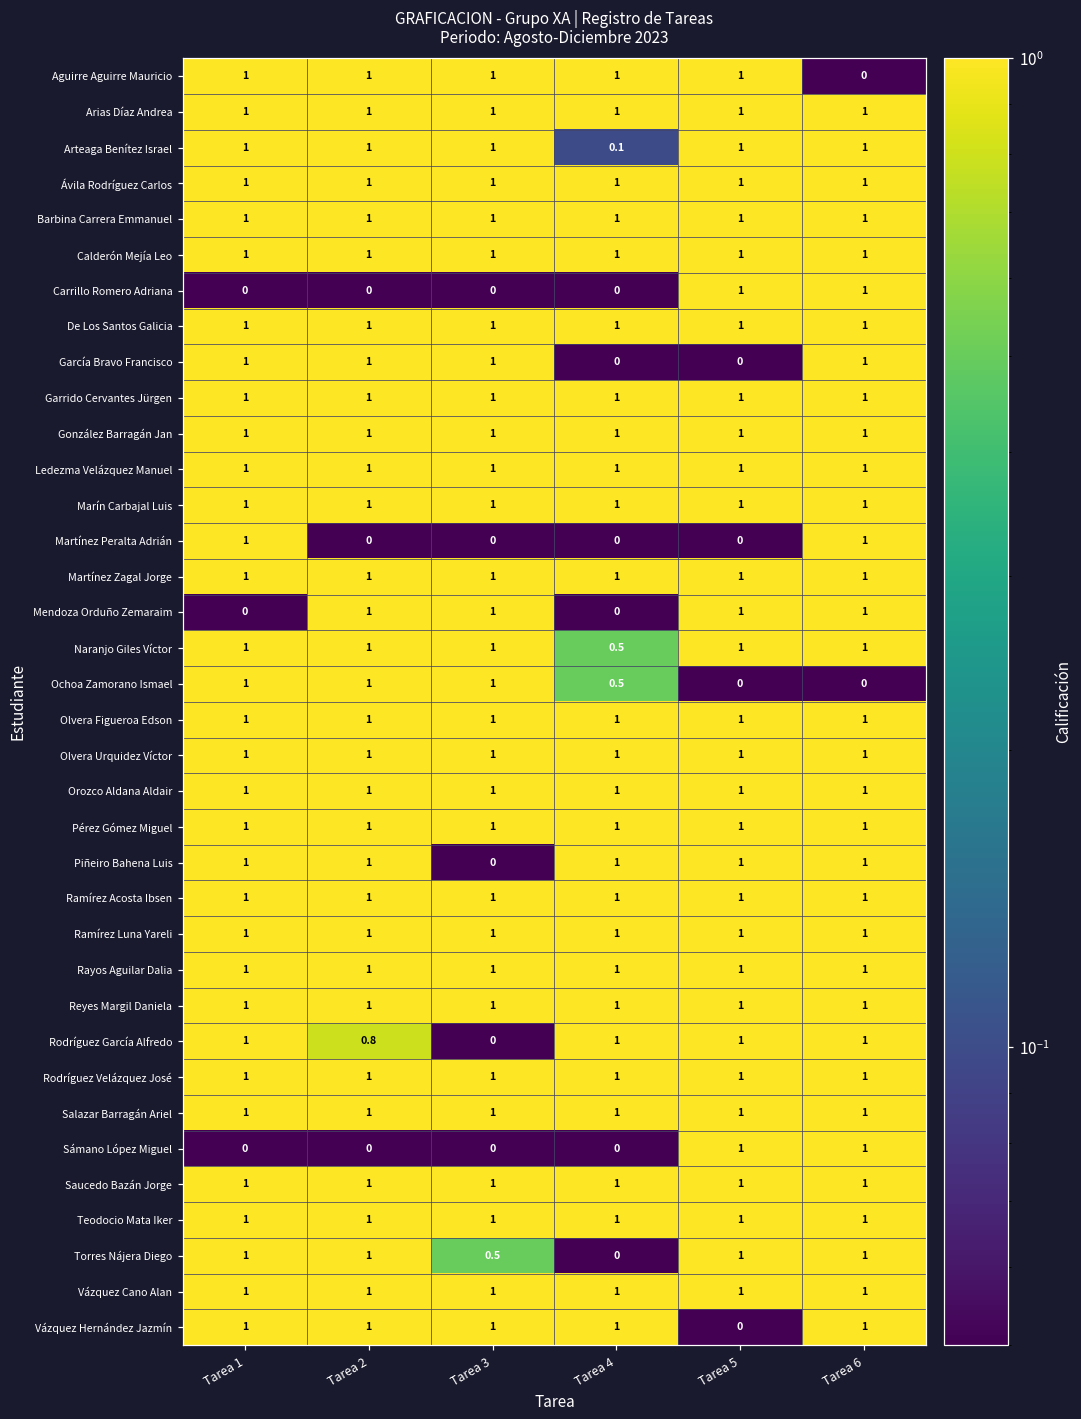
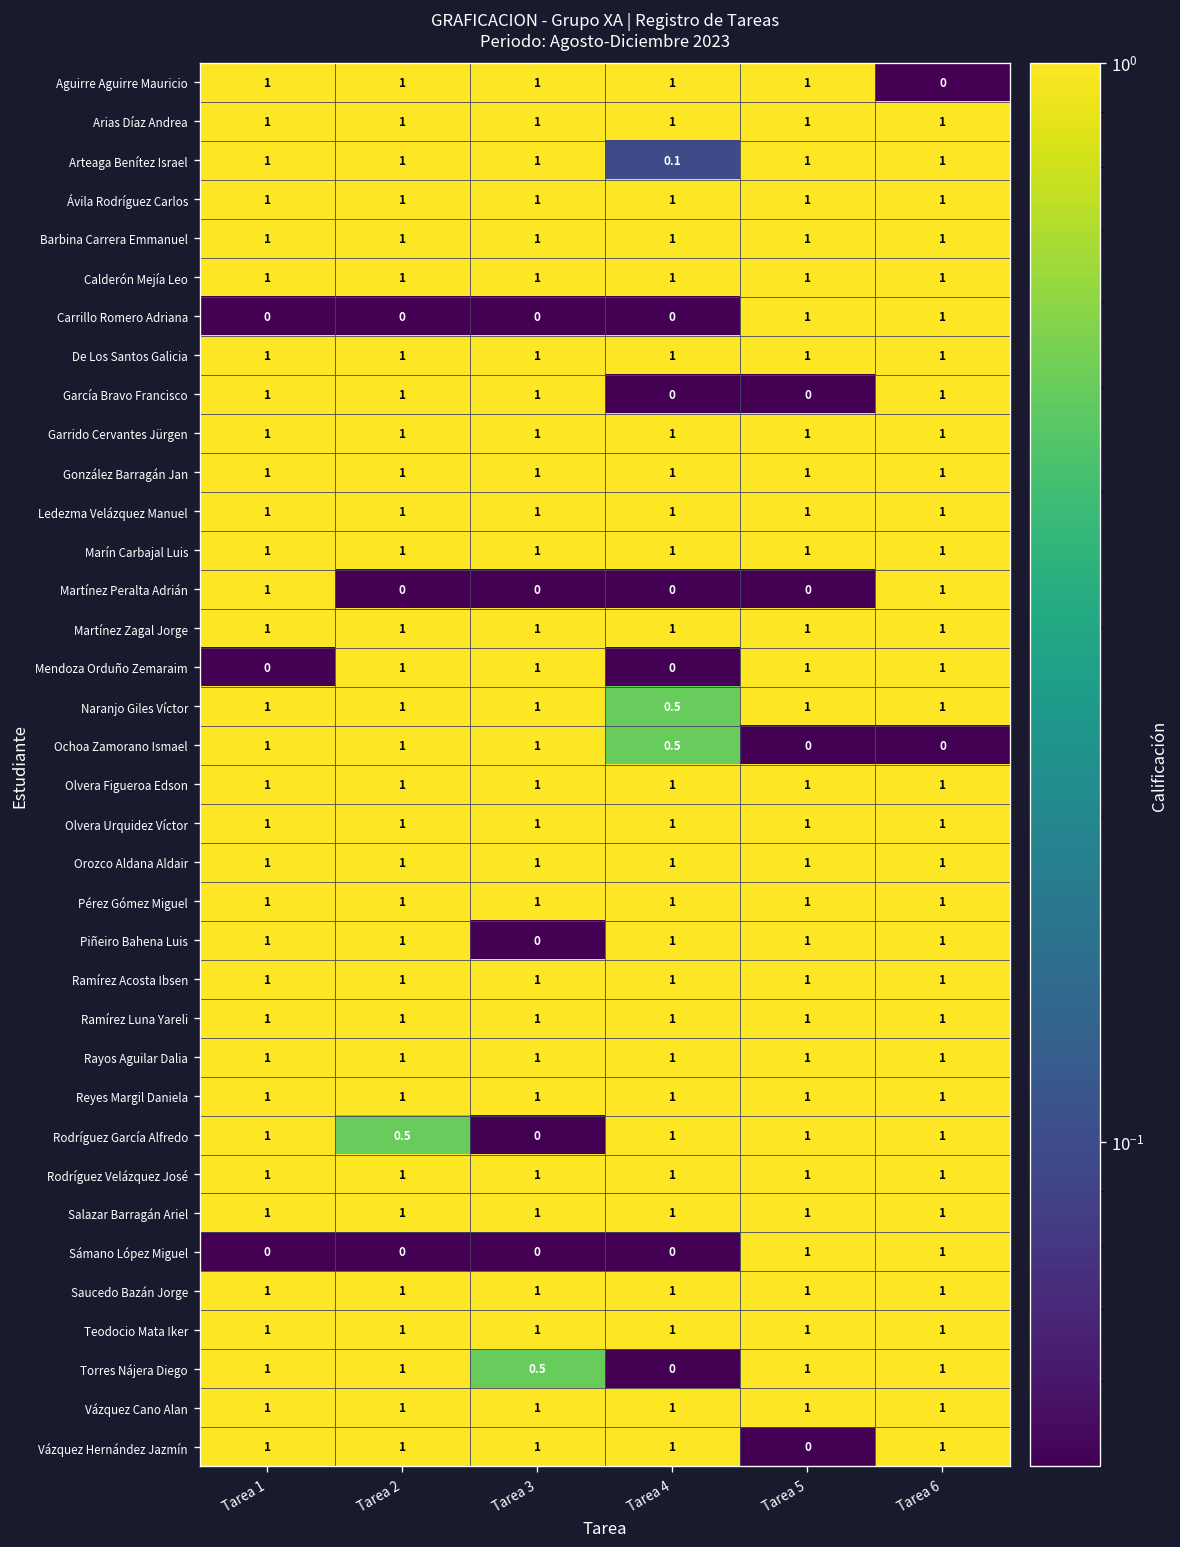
  {
    "Rodríguez García Alfredo": {
      "Tarea 1": 1,
-     "Tarea 2": 0.8,
+     "Tarea 2": 0.5,
      "Tarea 3": 0,
      "Tarea 4": 1,
      "Tarea 5": 1,
      "Tarea 6": 1
    }
  }
